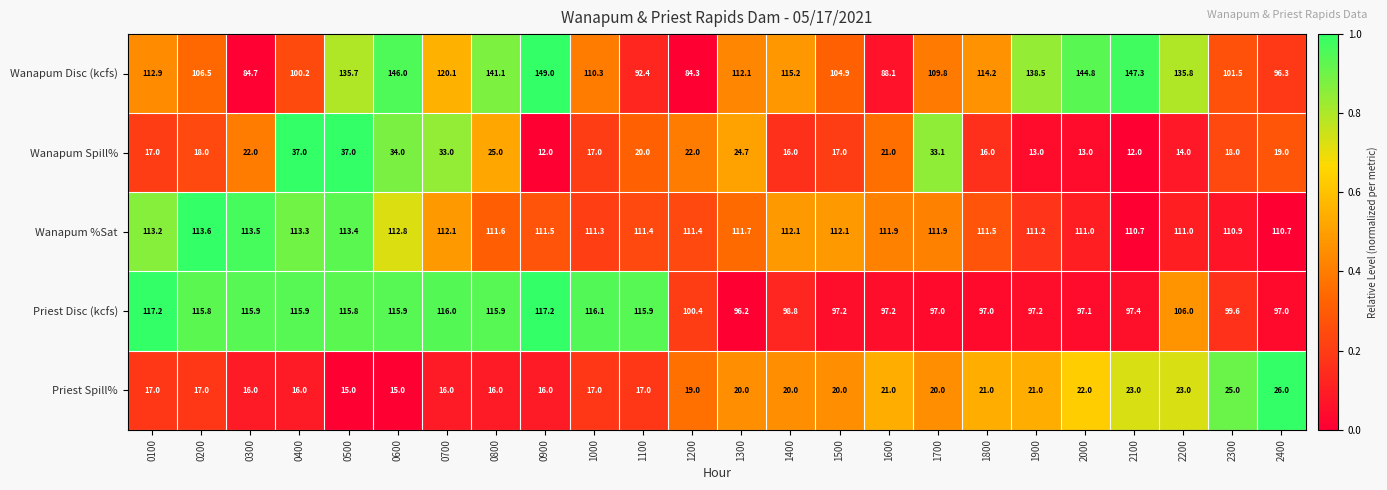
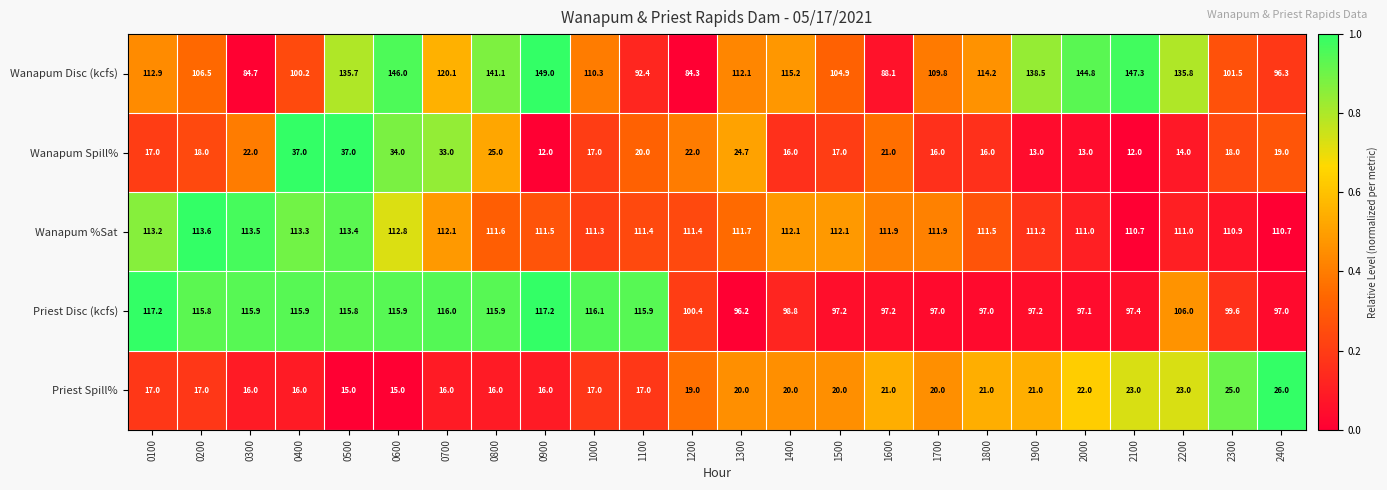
  {
    "Wanapum Disc (kcfs)": {
      "0100": 112.9,
      "0200": 106.5,
      "0300": 84.7,
      "0400": 100.2,
      "0500": 135.7,
      "0600": 146.0,
      "0700": 120.1,
      "0800": 141.1,
      "0900": 149.0,
      "1000": 110.3,
      "1100": 92.4,
      "1200": 84.3,
      "1300": 112.1,
      "1400": 115.2,
      "1500": 104.9,
      "1600": 88.1,
      "1700": 109.8,
      "1800": 114.2,
      "1900": 138.5,
      "2000": 144.8,
      "2100": 147.3,
      "2200": 135.8,
      "2300": 101.5,
      "2400": 96.3
    },
    "Wanapum Spill%": {
      "0100": 17.0,
      "0200": 18.0,
      "0300": 22.0,
      "0400": 37.0,
      "0500": 37.0,
      "0600": 34.0,
      "0700": 33.0,
      "0800": 25.0,
      "0900": 12.0,
      "1000": 17.0,
      "1100": 20.0,
      "1200": 22.0,
      "1300": 24.7,
      "1400": 16.0,
      "1500": 17.0,
      "1600": 21.0,
-     "1700": 33.1,
+     "1700": 16.0,
      "1800": 16.0,
      "1900": 13.0,
      "2000": 13.0,
      "2100": 12.0,
      "2200": 14.0,
      "2300": 18.0,
      "2400": 19.0
    },
    "Wanapum %Sat": {
      "0100": 113.2,
      "0200": 113.6,
      "0300": 113.5,
      "0400": 113.3,
      "0500": 113.4,
      "0600": 112.8,
      "0700": 112.1,
      "0800": 111.6,
      "0900": 111.5,
      "1000": 111.3,
      "1100": 111.4,
      "1200": 111.4,
      "1300": 111.7,
      "1400": 112.1,
      "1500": 112.1,
      "1600": 111.9,
      "1700": 111.9,
      "1800": 111.5,
      "1900": 111.2,
      "2000": 111.0,
      "2100": 110.7,
      "2200": 111.0,
      "2300": 110.9,
      "2400": 110.7
    },
    "Priest Disc (kcfs)": {
      "0100": 117.2,
      "0200": 115.8,
      "0300": 115.9,
      "0400": 115.9,
      "0500": 115.8,
      "0600": 115.9,
      "0700": 116.0,
      "0800": 115.9,
      "0900": 117.2,
      "1000": 116.1,
      "1100": 115.9,
      "1200": 100.4,
      "1300": 96.2,
      "1400": 98.8,
      "1500": 97.2,
      "1600": 97.2,
      "1700": 97.0,
      "1800": 97.0,
      "1900": 97.2,
      "2000": 97.1,
      "2100": 97.4,
      "2200": 106.0,
      "2300": 99.6,
      "2400": 97.0
    },
    "Priest Spill%": {
      "0100": 17.0,
      "0200": 17.0,
      "0300": 16.0,
      "0400": 16.0,
      "0500": 15.0,
      "0600": 15.0,
      "0700": 16.0,
      "0800": 16.0,
      "0900": 16.0,
      "1000": 17.0,
      "1100": 17.0,
      "1200": 19.0,
      "1300": 20.0,
      "1400": 20.0,
      "1500": 20.0,
      "1600": 21.0,
      "1700": 20.0,
      "1800": 21.0,
      "1900": 21.0,
      "2000": 22.0,
      "2100": 23.0,
      "2200": 23.0,
      "2300": 25.0,
      "2400": 26.0
    }
  }
